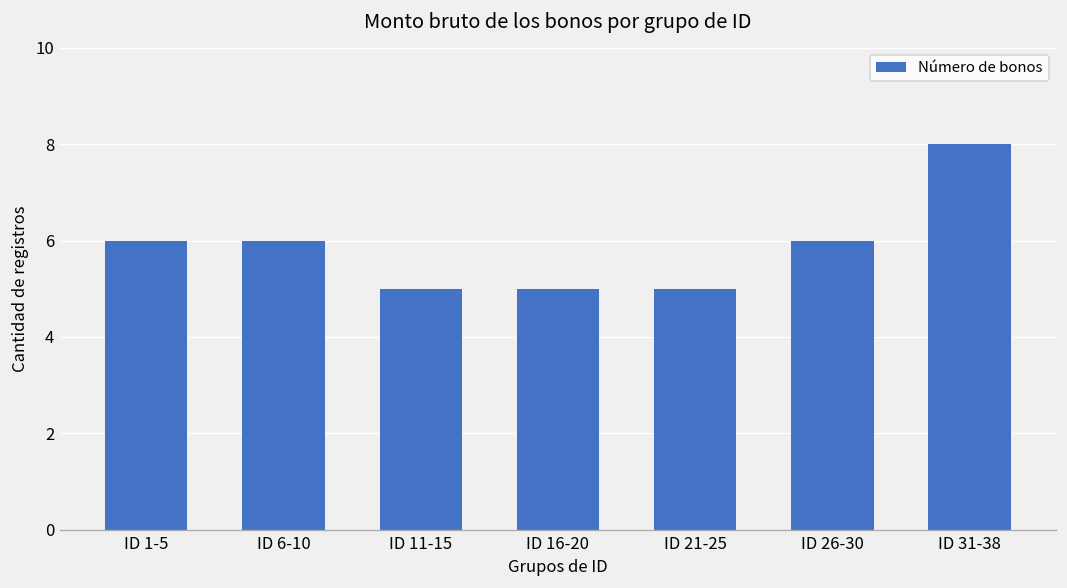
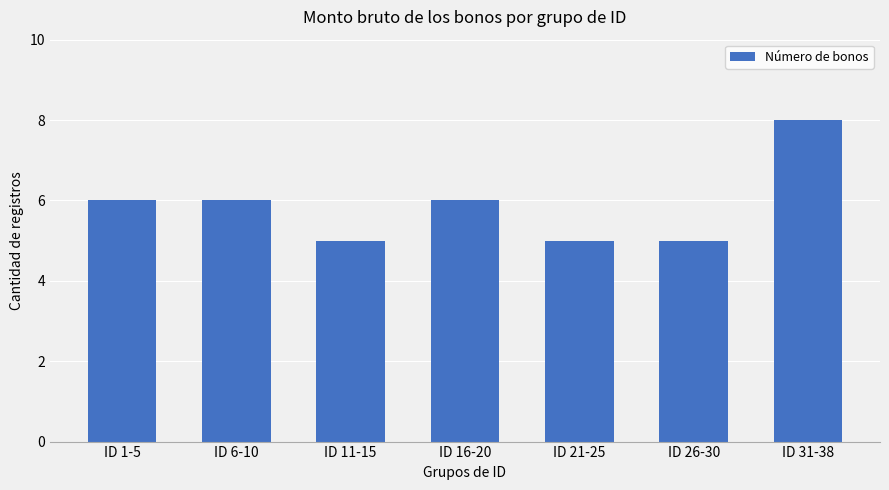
  {
    "ID 1-5": 6,
    "ID 6-10": 6,
    "ID 11-15": 5,
-   "ID 16-20": 5,
+   "ID 16-20": 6,
    "ID 21-25": 5,
-   "ID 26-30": 6,
+   "ID 26-30": 5,
    "ID 31-38": 8
  }
